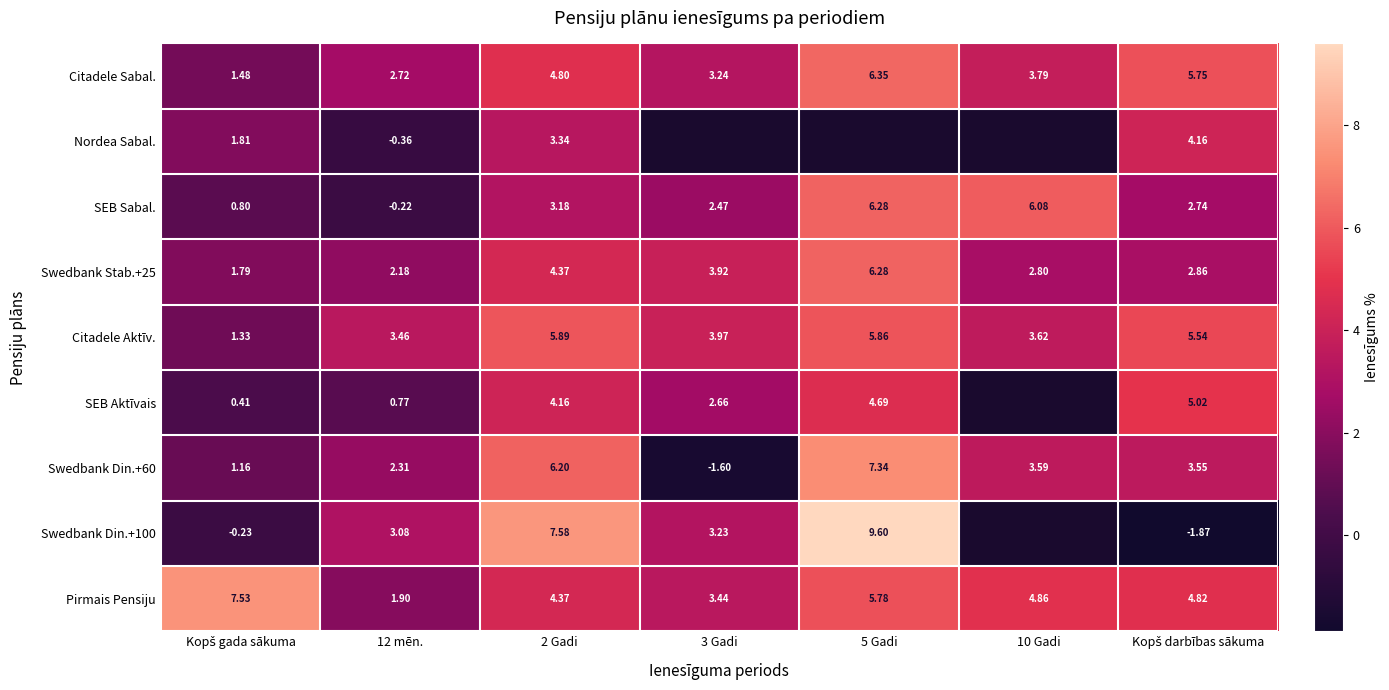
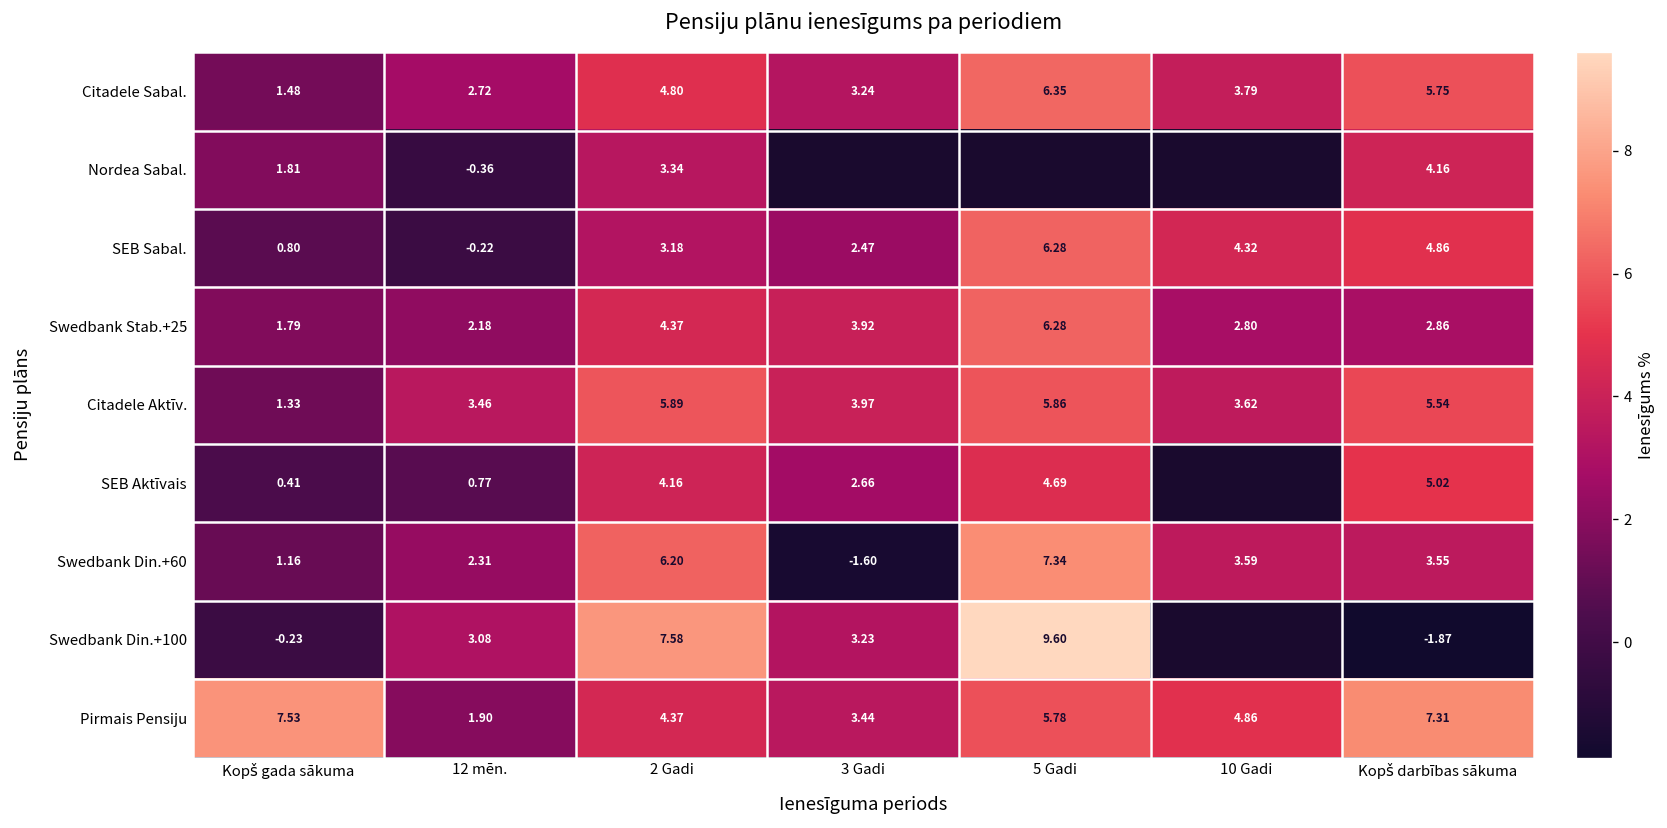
  {
    "Citadele Sabal.": {
      "Kopš gada sākuma": 1.48,
      "12 mēn.": 2.72,
      "2 Gadi": 4.80,
      "3 Gadi": 3.24,
      "5 Gadi": 6.35,
      "10 Gadi": 3.79,
      "Kopš darbības sākuma": 5.75
    },
    "Nordea Sabal.": {
      "Kopš gada sākuma": 1.81,
      "12 mēn.": -0.36,
      "2 Gadi": 3.34,
      "Kopš darbības sākuma": 4.16
    },
    "SEB Sabal.": {
      "Kopš gada sākuma": 0.80,
      "12 mēn.": -0.22,
      "2 Gadi": 3.18,
      "3 Gadi": 2.47,
      "5 Gadi": 6.28,
-     "10 Gadi": 6.08,
-     "Kopš darbības sākuma": 2.74
+     "10 Gadi": 4.32,
+     "Kopš darbības sākuma": 4.86
    },
    "Swedbank Stab.+25": {
      "Kopš gada sākuma": 1.79,
      "12 mēn.": 2.18,
      "2 Gadi": 4.37,
      "3 Gadi": 3.92,
      "5 Gadi": 6.28,
      "10 Gadi": 2.80,
      "Kopš darbības sākuma": 2.86
    },
    "Citadele Aktīv.": {
      "Kopš gada sākuma": 1.33,
      "12 mēn.": 3.46,
      "2 Gadi": 5.89,
      "3 Gadi": 3.97,
      "5 Gadi": 5.86,
      "10 Gadi": 3.62,
      "Kopš darbības sākuma": 5.54
    },
    "SEB Aktīvais": {
      "Kopš gada sākuma": 0.41,
      "12 mēn.": 0.77,
      "2 Gadi": 4.16,
      "3 Gadi": 2.66,
      "5 Gadi": 4.69,
      "Kopš darbības sākuma": 5.02
    },
    "Swedbank Din.+60": {
      "Kopš gada sākuma": 1.16,
      "12 mēn.": 2.31,
      "2 Gadi": 6.20,
      "3 Gadi": -1.60,
      "5 Gadi": 7.34,
      "10 Gadi": 3.59,
      "Kopš darbības sākuma": 3.55
    },
    "Swedbank Din.+100": {
      "Kopš gada sākuma": -0.23,
      "12 mēn.": 3.08,
      "2 Gadi": 7.58,
      "3 Gadi": 3.23,
      "5 Gadi": 9.60,
      "Kopš darbības sākuma": -1.87
    },
    "Pirmais Pensiju": {
      "Kopš gada sākuma": 7.53,
      "12 mēn.": 1.90,
      "2 Gadi": 4.37,
      "3 Gadi": 3.44,
      "5 Gadi": 5.78,
      "10 Gadi": 4.86,
-     "Kopš darbības sākuma": 4.82
+     "Kopš darbības sākuma": 7.31
    }
  }
